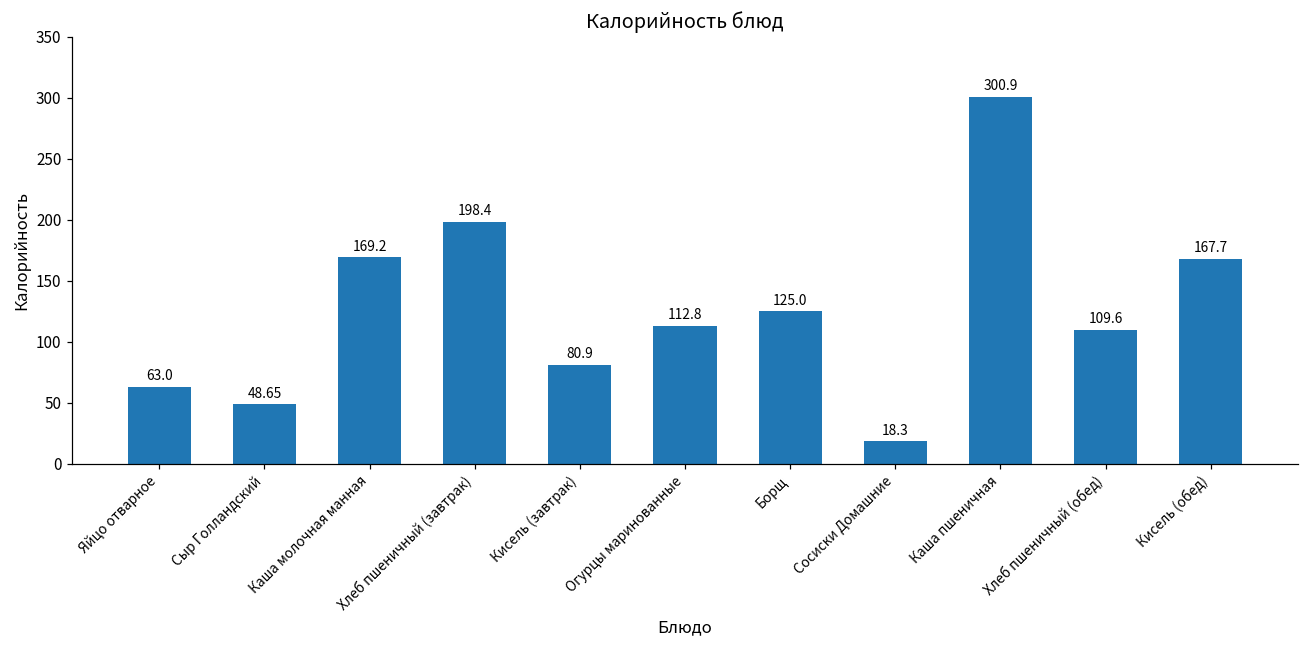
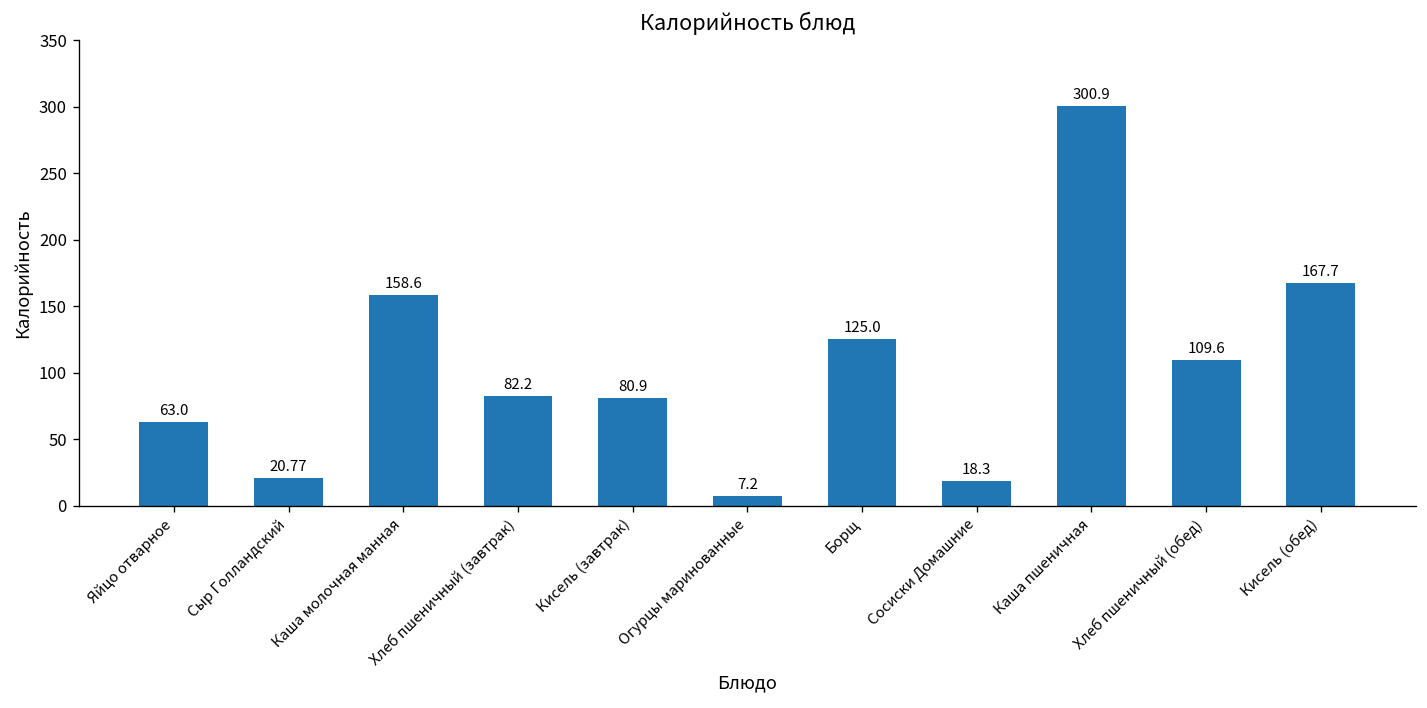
  {
    "Яйцо отварное": 63.0,
-   "Сыр Голландский": 48.65,
-   "Каша молочная манная": 169.2,
-   "Хлеб пшеничный (завтрак)": 198.4,
+   "Сыр Голландский": 20.77,
+   "Каша молочная манная": 158.6,
+   "Хлеб пшеничный (завтрак)": 82.2,
    "Кисель (завтрак)": 80.9,
-   "Огурцы маринованные": 112.8,
+   "Огурцы маринованные": 7.2,
    "Борщ": 125.0,
    "Сосиски Домашние": 18.3,
    "Каша пшеничная": 300.9,
    "Хлеб пшеничный (обед)": 109.6,
    "Кисель (обед)": 167.7
  }
